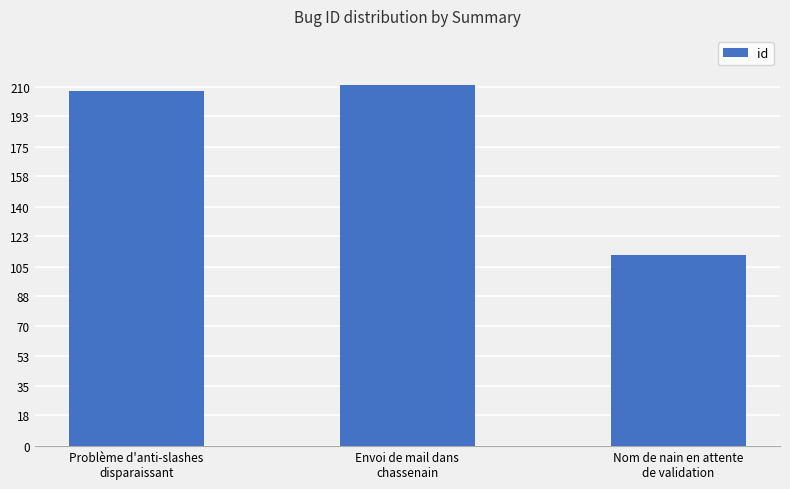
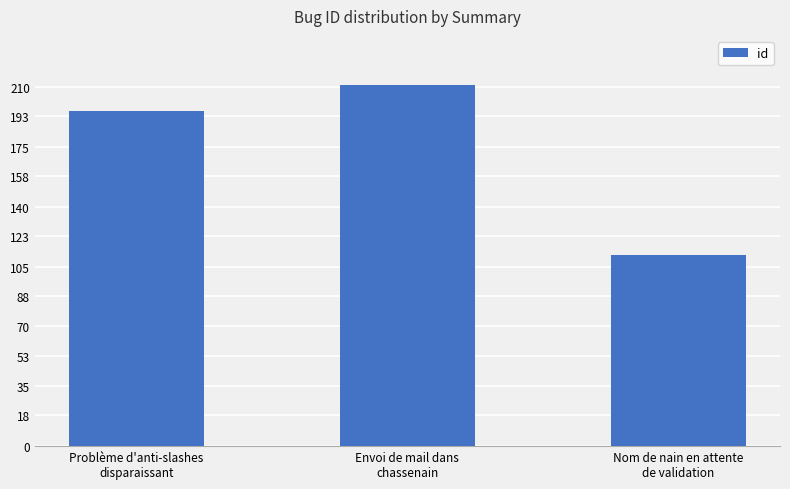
  {
-   "Problème d'anti-slashes disparaissant": 208,
+   "Problème d'anti-slashes disparaissant": 196,
    "Envoi de mail dans chassenain": 211,
    "Nom de nain en attente de validation": 112
  }
